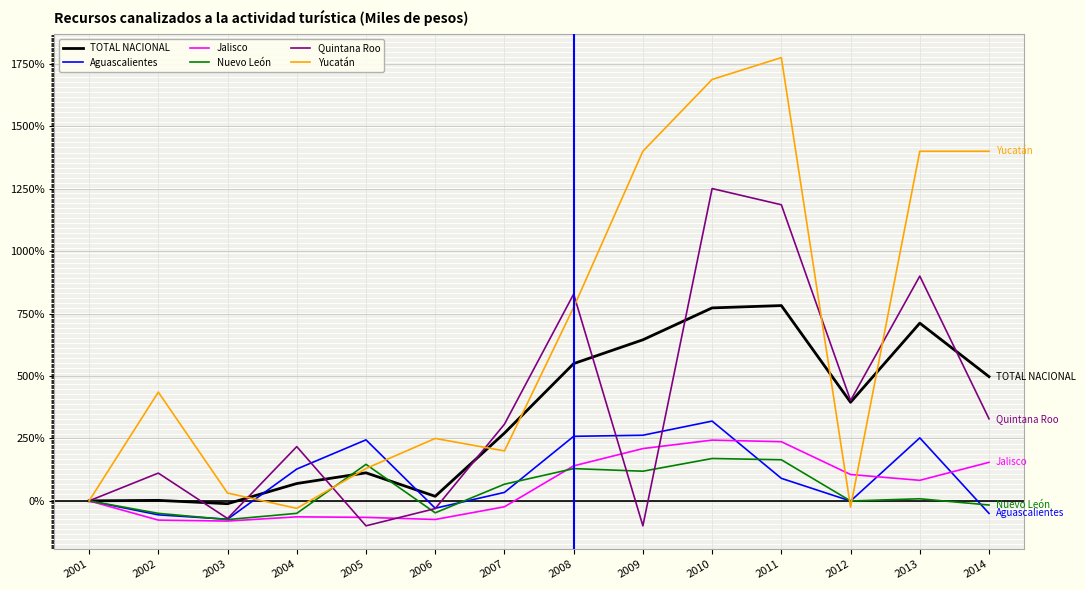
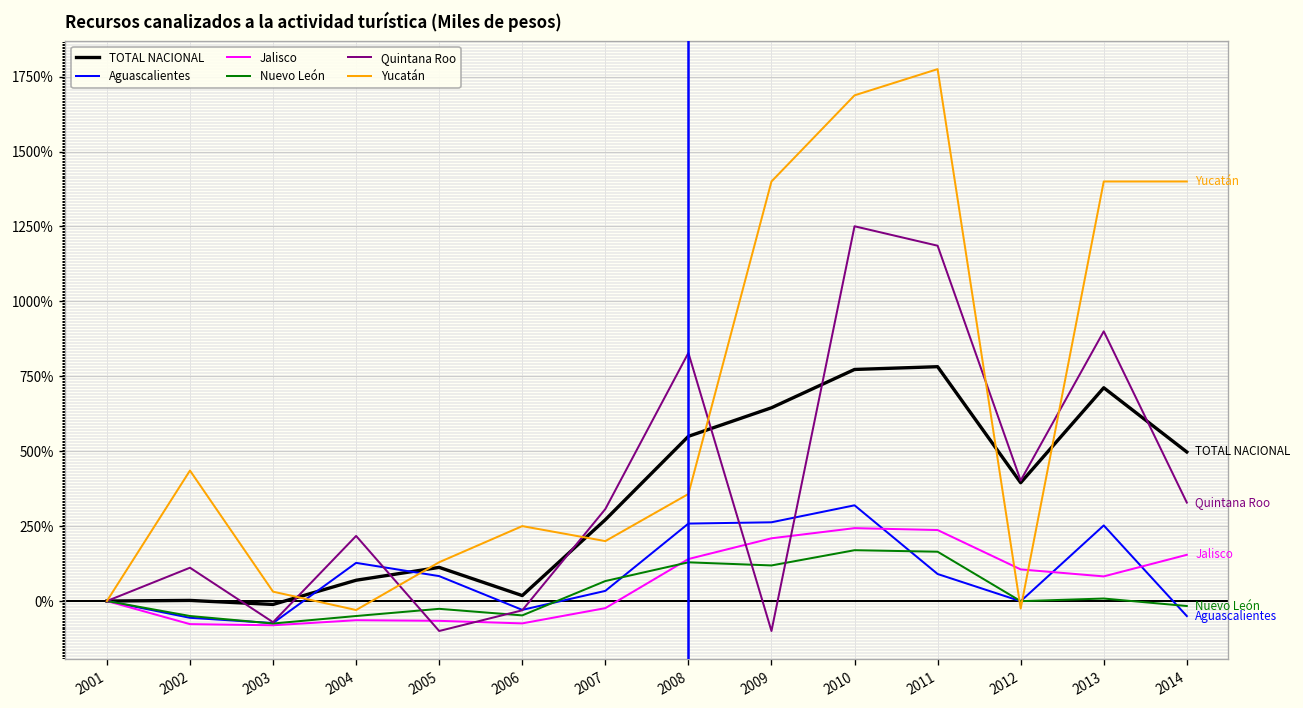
  {
    "TOTAL NACIONAL": {
      "2002": "0%",
      "2003": "-10%",
      "2004": "70%",
      "2005": "110%",
      "2006": "20%",
      "2007": "270%",
      "2008": "550%",
      "2009": "640%",
      "2010": "770%",
      "2011": "780%",
      "2013": "710%",
      "2014": "500%"
    },
    "Aguascalientes": {
      "2004": "130%",
-     "2005": "240%",
+     "2005": "80%",
      "2007": "30%",
      "2008": "260%",
      "2009": "260%",
      "2010": "320%",
      "2011": "90%",
      "2013": "250%",
      "2014": "-50%"
    },
    "Jalisco": {
      "2002": "-80%",
      "2004": "-60%",
      "2005": "-70%",
      "2006": "-70%",
      "2007": "-20%",
      "2008": "140%",
      "2009": "210%",
      "2010": "240%",
      "2011": "240%",
      "2012": "110%",
      "2013": "80%",
      "2014": "150%"
    },
    "Nuevo León": {
      "2004": "-50%",
-     "2005": "150%",
+     "2005": "-30%",
      "2006": "-50%",
      "2007": "70%",
      "2008": "130%",
      "2009": "120%",
      "2010": "170%",
      "2011": "160%",
      "2013": "10%",
      "2014": "-20%"
    },
    "Quintana Roo": {
      "2002": "110%",
      "2004": "220%",
      "2005": "-100%",
      "2007": "310%",
      "2008": "830%",
      "2009": "-100%",
      "2010": "1250%",
      "2011": "1190%",
      "2013": "900%",
      "2014": "330%"
    },
    "Yucatán": {
      "2002": "440%",
      "2003": "30%",
      "2004": "-30%",
      "2005": "130%",
      "2006": "250%",
      "2007": "200%",
-     "2008": "780%",
+     "2008": "360%",
      "2009": "1400%",
      "2010": "1690%",
      "2011": "1780%",
      "2012": "-30%",
      "2013": "1400%",
      "2014": "1400%"
    }
  }
